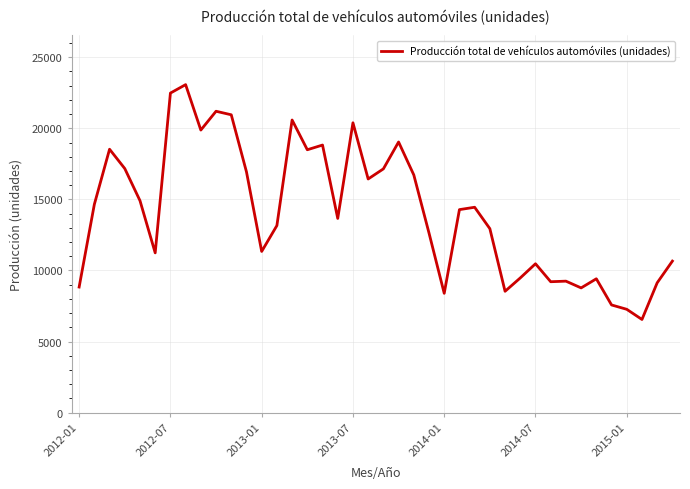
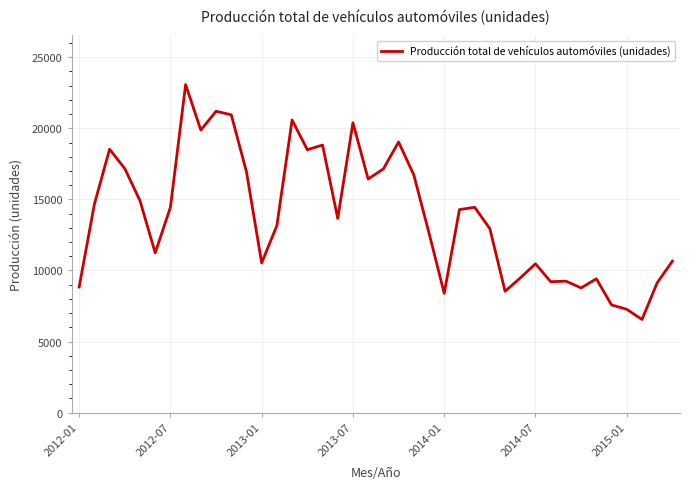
  {
    "2012-01": 8800,
-   "2012-07": 22500,
-   "2013-01": 11300,
+   "2012-07": 14400,
+   "2013-01": 10500,
    "2013-07": 20400,
    "2014-01": 8400,
    "2014-07": 10500,
    "2015-01": 7300
  }
